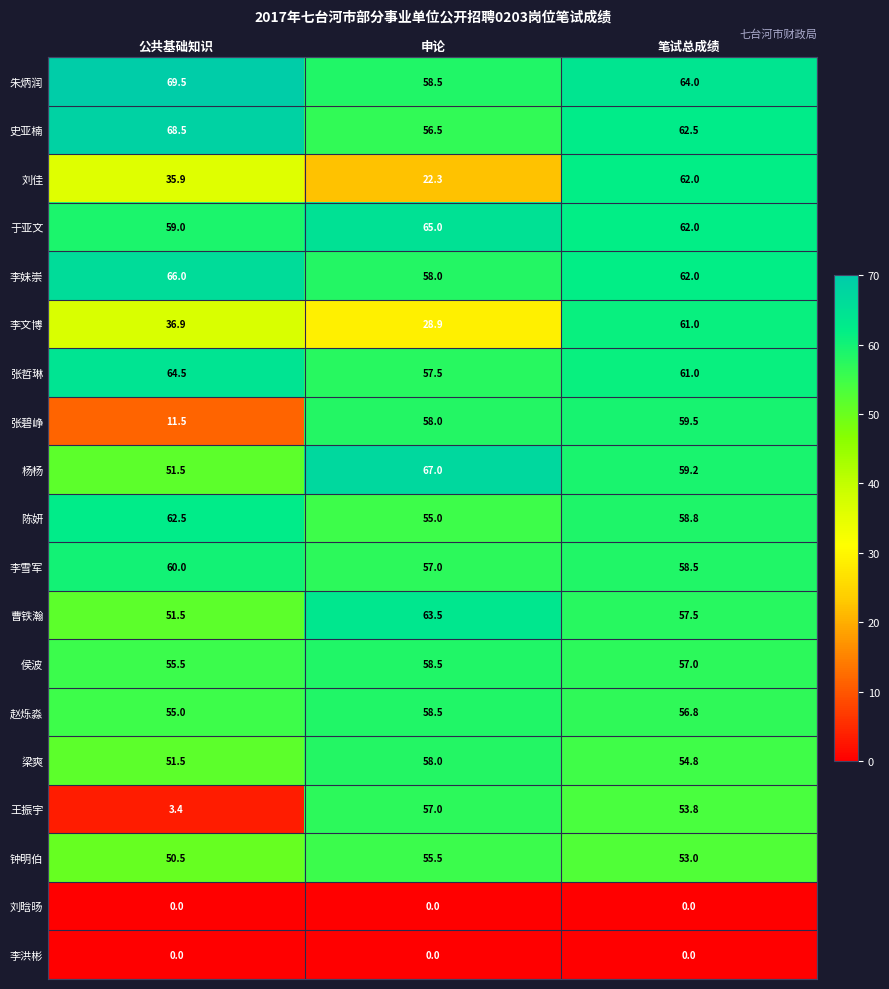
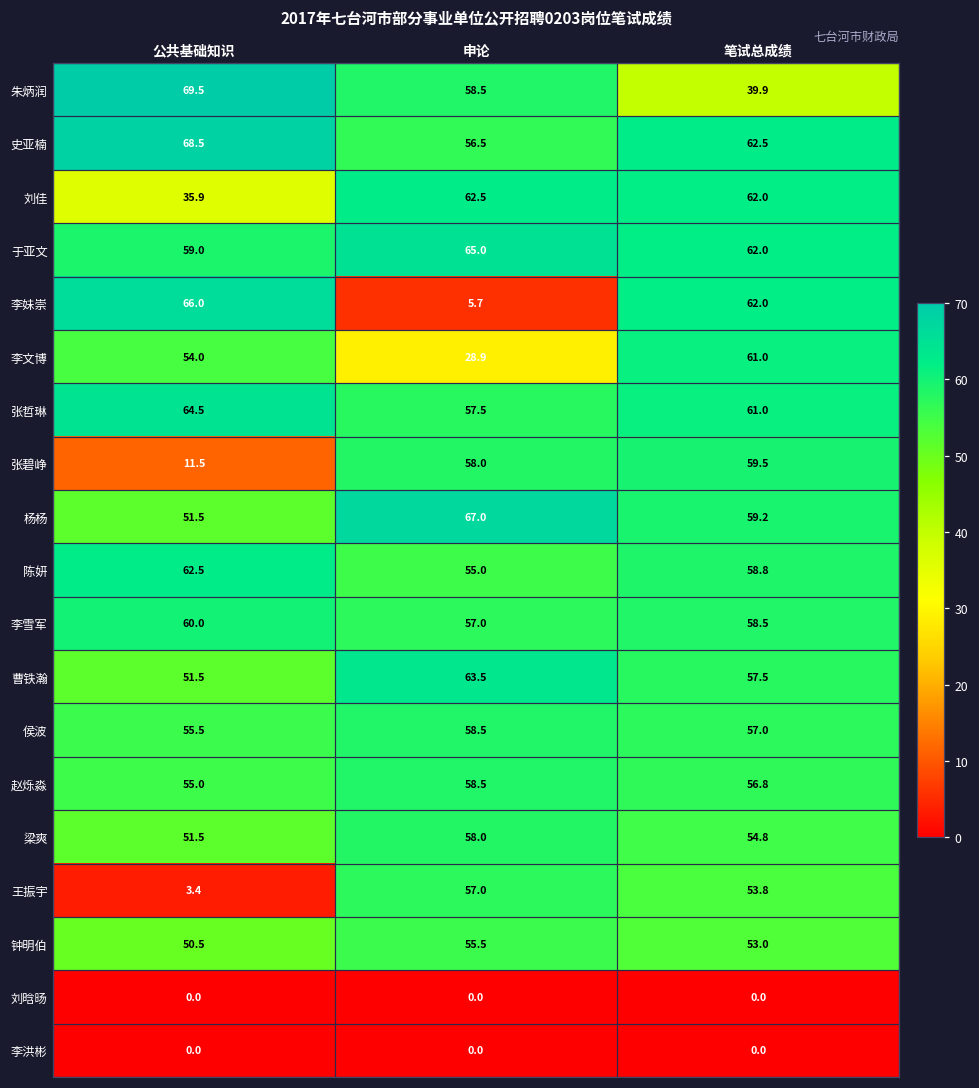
  {
    "朱炳润": {
      "公共基础知识": 69.5,
      "申论": 58.5,
-     "笔试总成绩": 64.0
+     "笔试总成绩": 39.9
    },
    "史亚楠": {
      "公共基础知识": 68.5,
      "申论": 56.5,
      "笔试总成绩": 62.5
    },
    "刘佳": {
      "公共基础知识": 35.9,
-     "申论": 22.3,
+     "申论": 62.5,
      "笔试总成绩": 62.0
    },
    "于亚文": {
      "公共基础知识": 59.0,
      "申论": 65.0,
      "笔试总成绩": 62.0
    },
    "李妹崇": {
      "公共基础知识": 66.0,
-     "申论": 58.0,
+     "申论": 5.7,
      "笔试总成绩": 62.0
    },
    "李文博": {
-     "公共基础知识": 36.9,
+     "公共基础知识": 54.0,
      "申论": 28.9,
      "笔试总成绩": 61.0
    },
    "张哲琳": {
      "公共基础知识": 64.5,
      "申论": 57.5,
      "笔试总成绩": 61.0
    },
    "张碧峥": {
      "公共基础知识": 11.5,
      "申论": 58.0,
      "笔试总成绩": 59.5
    },
    "杨杨": {
      "公共基础知识": 51.5,
      "申论": 67.0,
      "笔试总成绩": 59.2
    },
    "陈妍": {
      "公共基础知识": 62.5,
      "申论": 55.0,
      "笔试总成绩": 58.8
    },
    "李雪军": {
      "公共基础知识": 60.0,
      "申论": 57.0,
      "笔试总成绩": 58.5
    },
    "曹铁瀚": {
      "公共基础知识": 51.5,
      "申论": 63.5,
      "笔试总成绩": 57.5
    },
    "侯波": {
      "公共基础知识": 55.5,
      "申论": 58.5,
      "笔试总成绩": 57.0
    },
    "赵烁淼": {
      "公共基础知识": 55.0,
      "申论": 58.5,
      "笔试总成绩": 56.8
    },
    "梁爽": {
      "公共基础知识": 51.5,
      "申论": 58.0,
      "笔试总成绩": 54.8
    },
    "王振宇": {
      "公共基础知识": 3.4,
      "申论": 57.0,
      "笔试总成绩": 53.8
    },
    "钟明伯": {
      "公共基础知识": 50.5,
      "申论": 55.5,
      "笔试总成绩": 53.0
    },
    "刘晗旸": {
      "公共基础知识": 0.0,
      "申论": 0.0,
      "笔试总成绩": 0.0
    },
    "李洪彬": {
      "公共基础知识": 0.0,
      "申论": 0.0,
      "笔试总成绩": 0.0
    }
  }
